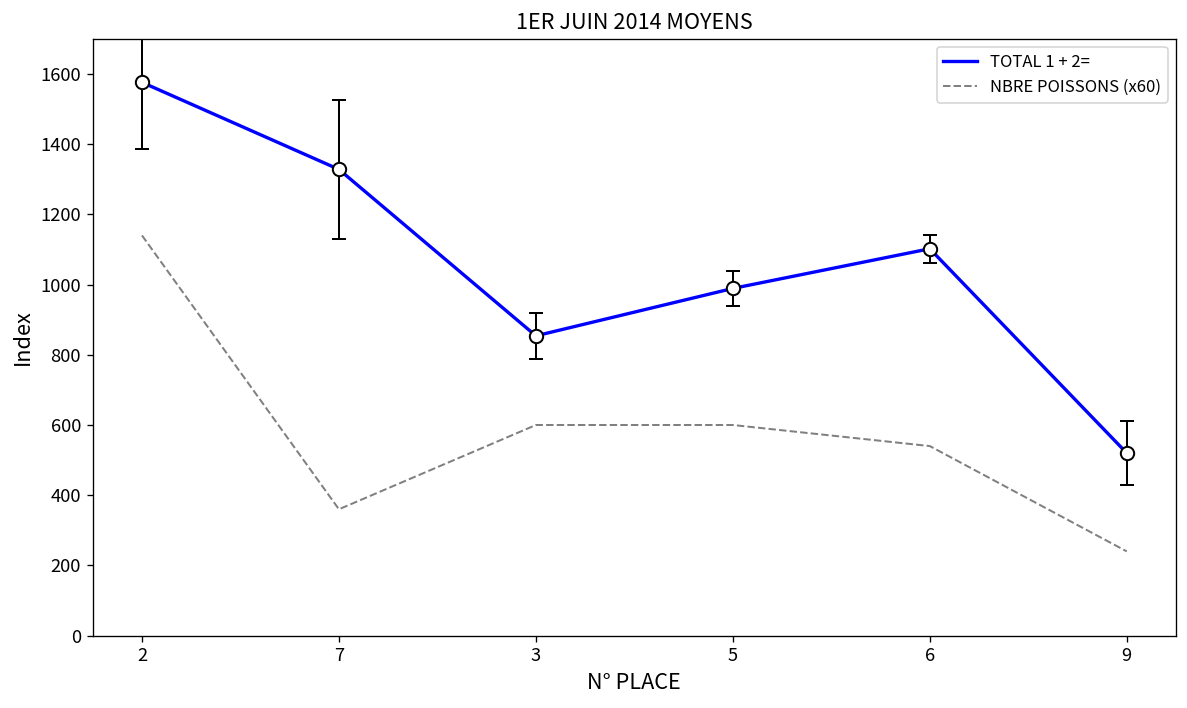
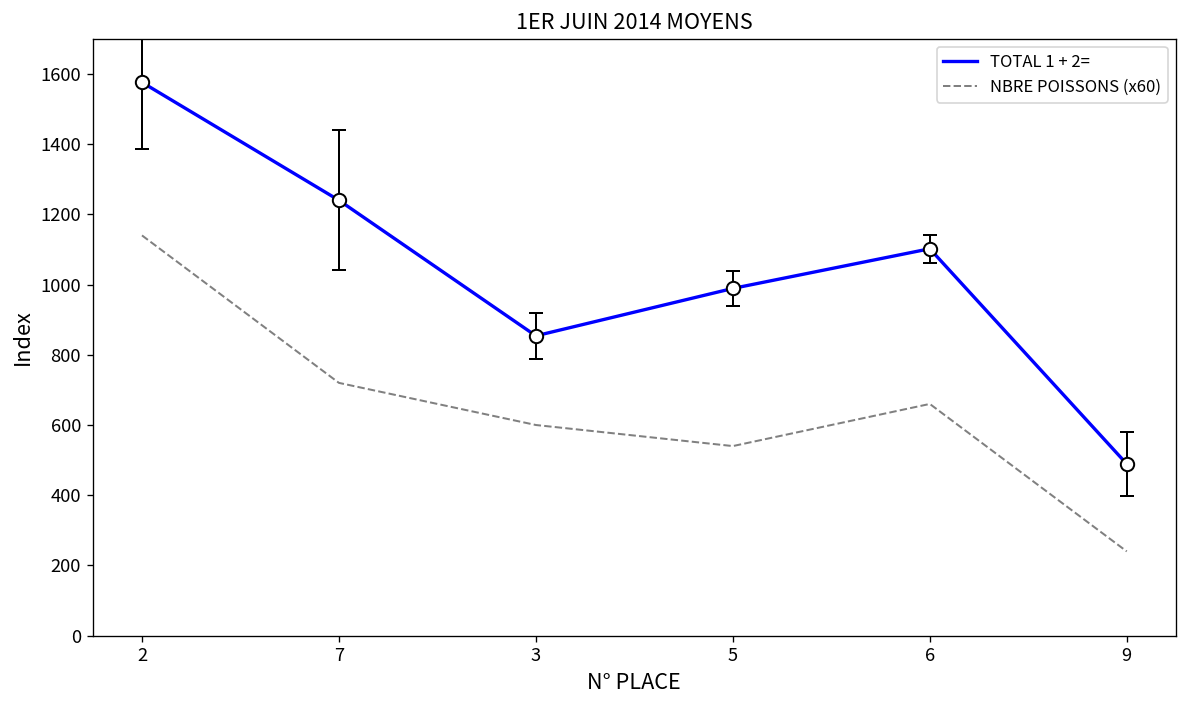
  {
    "TOTAL 1 + 2=": {
      "2": 1580,
-     "7": 1330,
+     "7": 1240,
      "3": 850,
      "5": 990,
      "6": 1100,
-     "9": 520
+     "9": 490
    },
    "NBRE POISSONS (x60)": {
      "2": 1140,
-     "7": 360,
+     "7": 720,
      "3": 600,
-     "5": 600,
-     "6": 540,
+     "5": 540,
+     "6": 660,
      "9": 240
    }
  }
